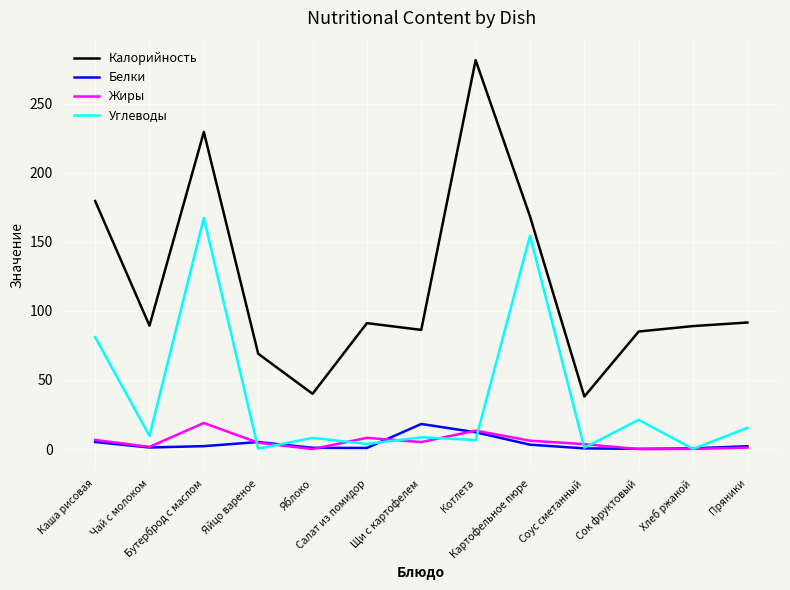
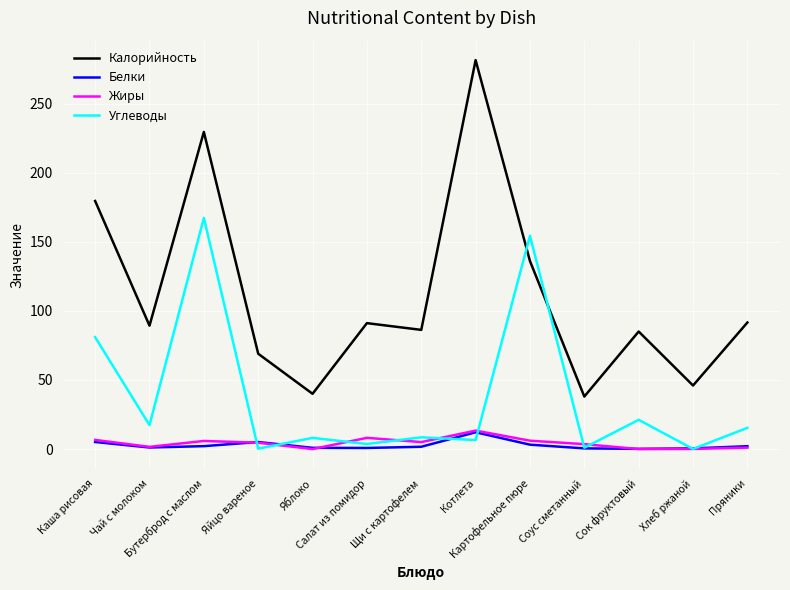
  {
    "Калорийность": {
      "Каша рисовая": 180,
      "Чай с молоком": 89,
      "Бутерброд с маслом": 230,
      "Яйцо вареное": 69,
      "Яблоко": 40,
      "Салат из помидор": 91,
      "Щи с картофелем": 86,
      "Котлета": 281,
-     "Картофельное пюре": 168,
+     "Картофельное пюре": 136,
      "Соус сметанный": 38,
      "Сок фруктовый": 85,
-     "Хлеб ржаной": 89,
+     "Хлеб ржаной": 46,
      "Пряники": 92
    },
    "Белки": {
      "Бутерброд с маслом": 2,
      "Салат из помидор": 1,
-     "Щи с картофелем": 18,
+     "Щи с картофелем": 2,
      "Картофельное пюре": 3
    },
    "Жиры": {
-     "Бутерброд с маслом": 19,
+     "Бутерброд с маслом": 6,
      "Салат из помидор": 8,
      "Щи с картофелем": 5,
      "Картофельное пюре": 6,
      "Соус сметанный": 4
    },
    "Углеводы": {
      "Каша рисовая": 81,
-     "Чай с молоком": 10,
+     "Чай с молоком": 17,
      "Бутерброд с маслом": 167,
      "Яйцо вареное": 0,
      "Яблоко": 8,
      "Салат из помидор": 4,
      "Щи с картофелем": 9,
      "Котлета": 7,
      "Картофельное пюре": 154,
      "Сок фруктовый": 21,
      "Пряники": 15
    }
  }
